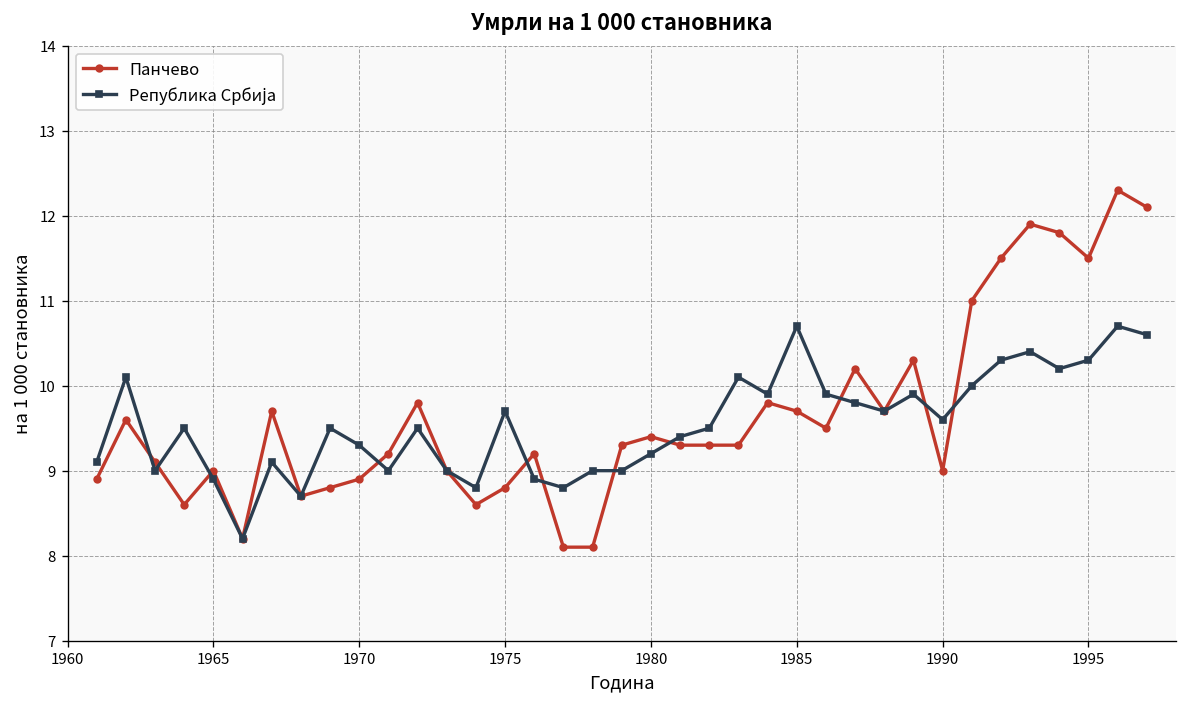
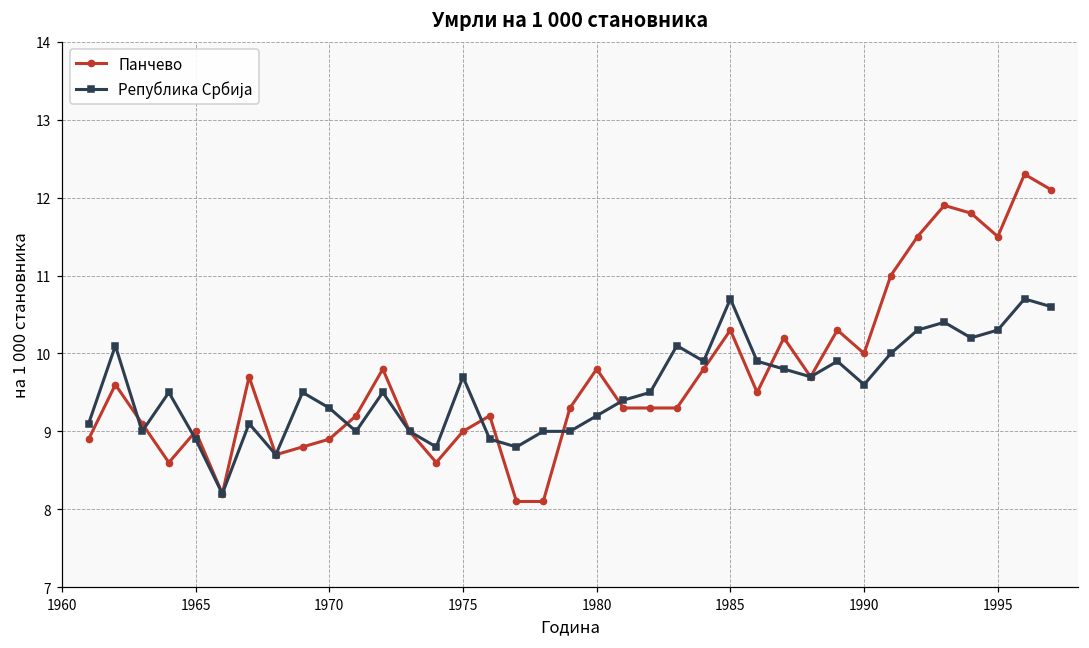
  {
    "Панчево": {
      "1965": 9.0,
      "1970": 8.9,
-     "1975": 8.8,
-     "1980": 9.4,
-     "1985": 9.7,
-     "1990": 9,
+     "1975": 9.0,
+     "1980": 9.8,
+     "1985": 10.3,
+     "1990": 10,
      "1995": 11.5
    },
    "Република Србија": {
      "1965": 8.9,
      "1970": 9.3,
      "1975": 9.7,
      "1980": 9.2,
      "1985": 10.7,
      "1990": 9.6,
      "1995": 10.3
    }
  }
